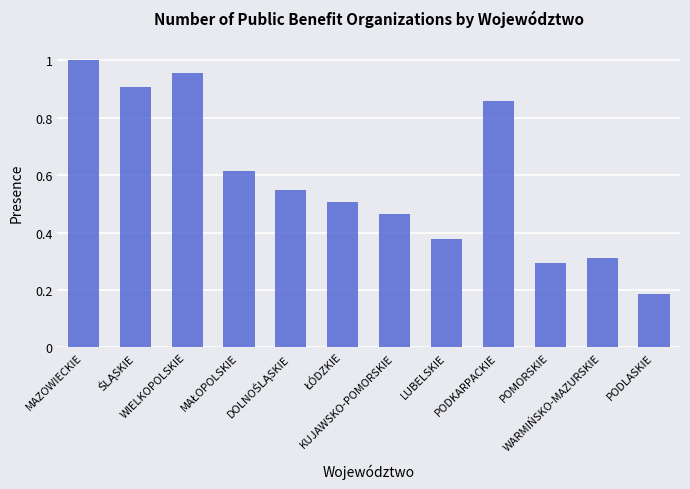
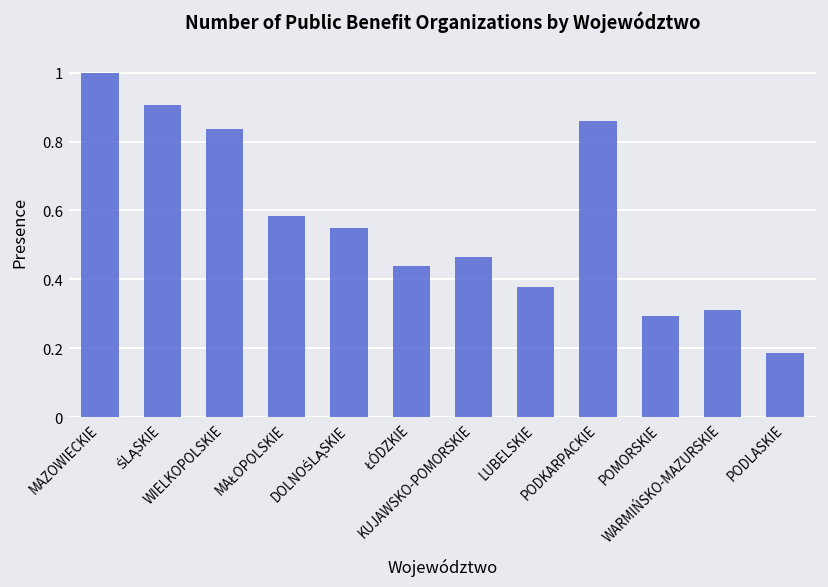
  {
    "MAZOWIECKIE": 1.00,
    "ŚLĄSKIE": 0.91,
-   "WIELKOPOLSKIE": 0.96,
-   "MAŁOPOLSKIE": 0.61,
+   "WIELKOPOLSKIE": 0.84,
+   "MAŁOPOLSKIE": 0.59,
    "DOLNOŚLĄSKIE": 0.55,
-   "ŁÓDZKIE": 0.51,
+   "ŁÓDZKIE": 0.44,
    "KUJAWSKO-POMORSKIE": 0.46,
    "LUBELSKIE": 0.38,
    "PODKARPACKIE": 0.86,
    "POMORSKIE": 0.29,
    "WARMIŃSKO-MAZURSKIE": 0.31,
    "PODLASKIE": 0.19
  }
